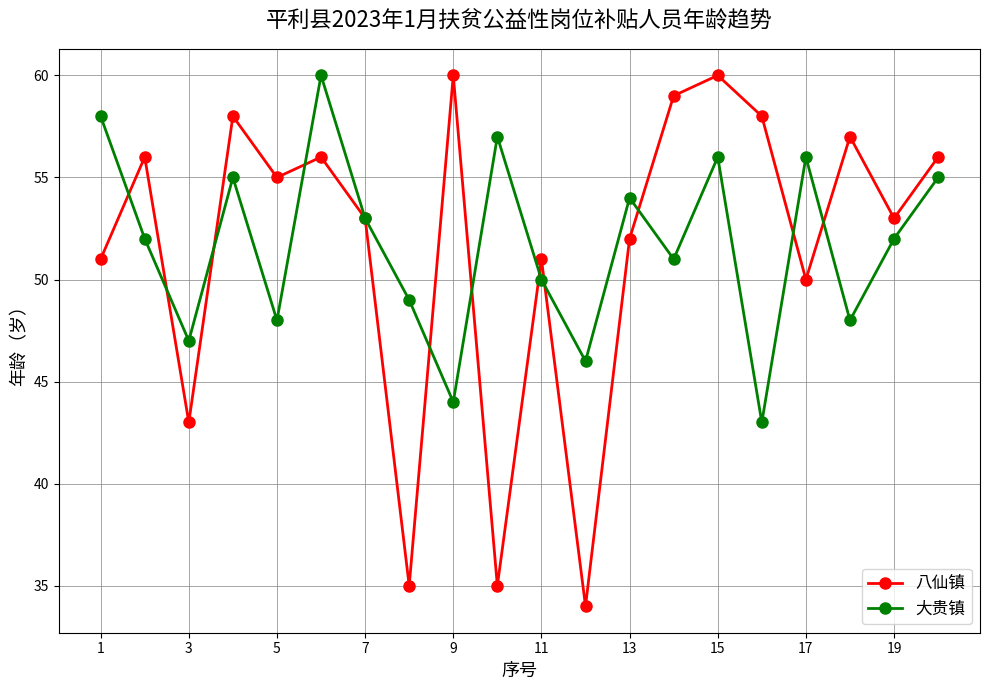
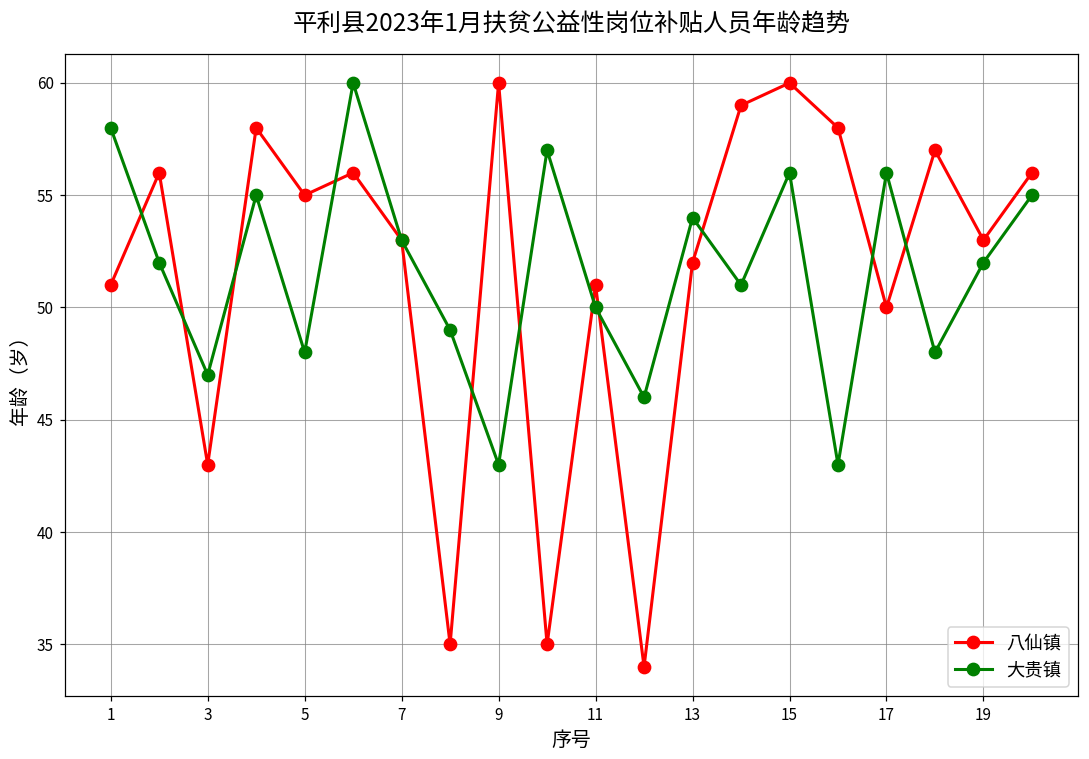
  {
    "八仙镇": {
      "1": 51,
      "3": 43,
      "5": 55,
      "9": 60,
      "11": 51,
      "13": 52,
      "15": 60,
      "17": 50,
      "19": 53
    },
    "大贵镇": {
      "1": 58,
      "3": 47,
      "5": 48,
-     "9": 44,
+     "9": 43,
      "11": 50,
      "13": 54,
      "15": 56,
      "17": 56,
      "19": 52
    }
  }
